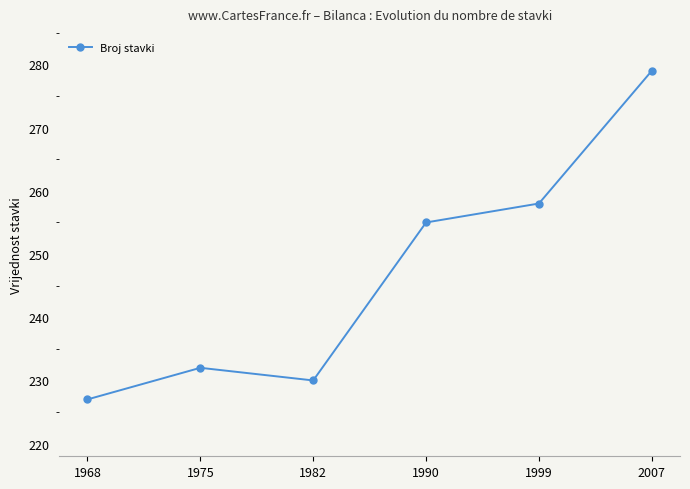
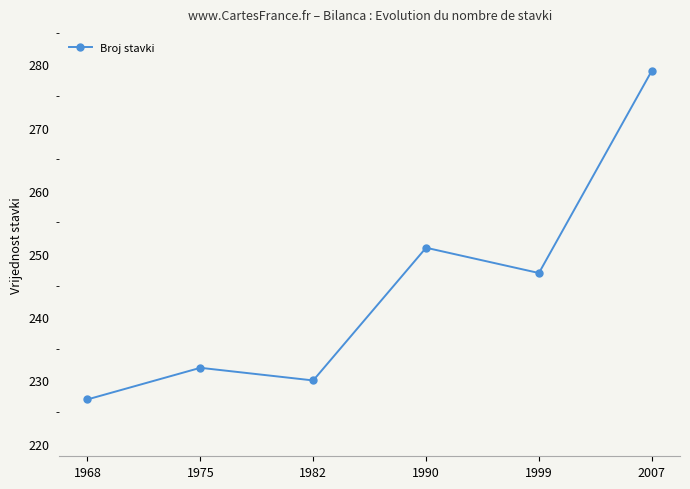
  {
    "1968": 227,
    "1975": 232,
    "1982": 230,
-   "1990": 255,
-   "1999": 258,
+   "1990": 251,
+   "1999": 247,
    "2007": 279
  }
